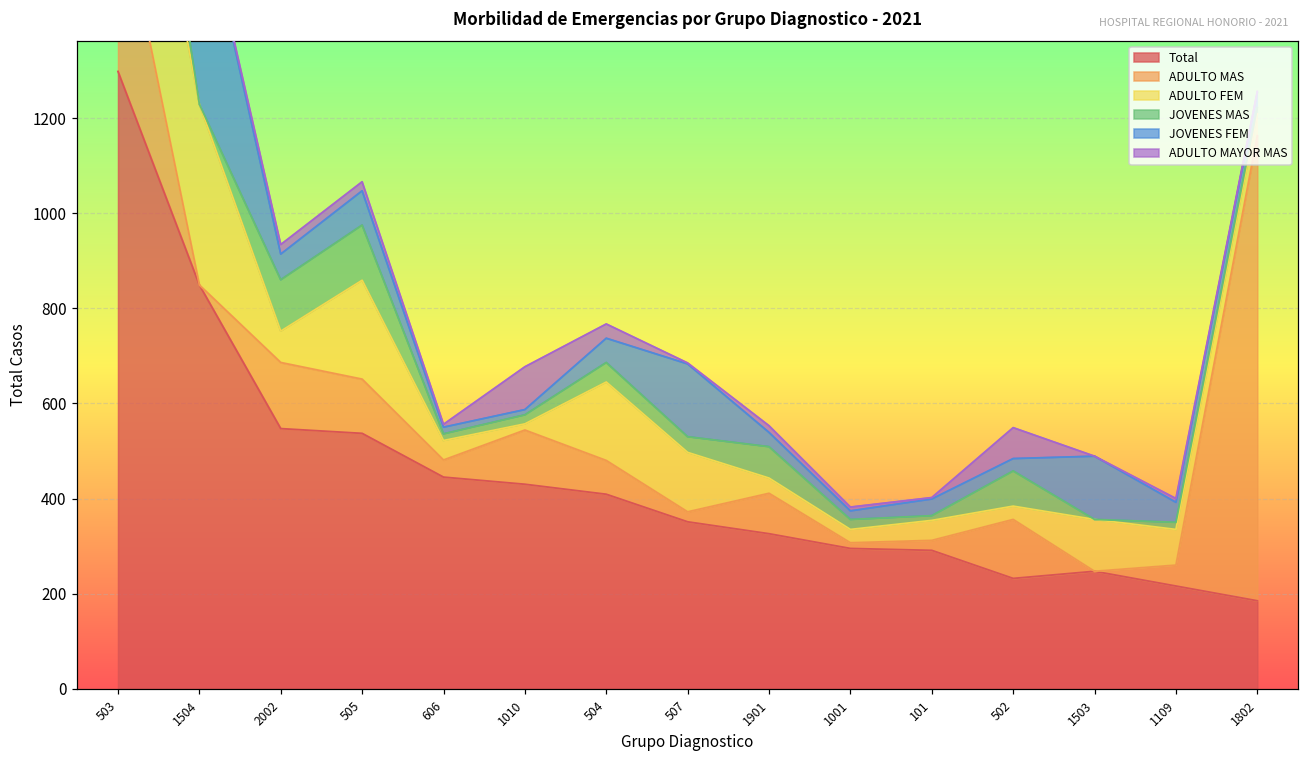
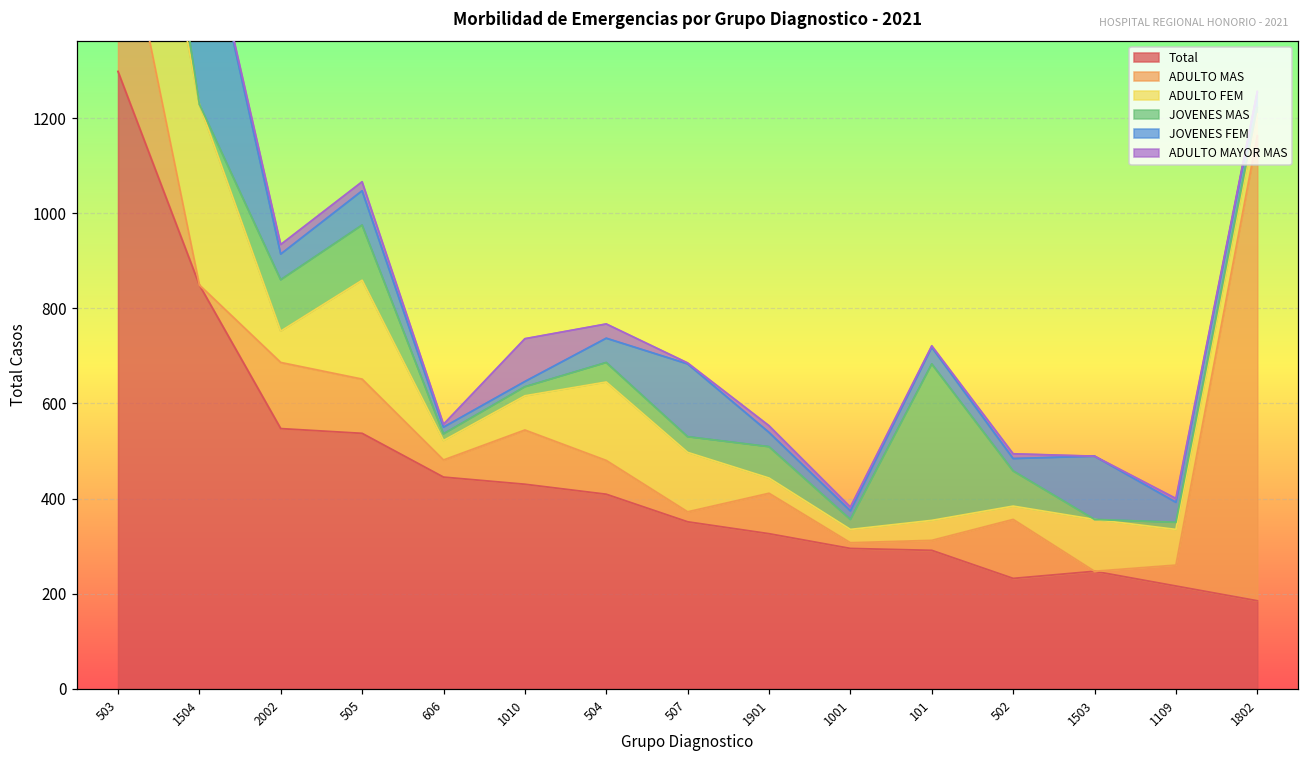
  {
    "Total": {
      "503": 1300,
      "2002": 550,
      "505": 540,
      "606": 450,
      "1010": 430,
      "504": 410,
      "507": 350,
      "1901": 330,
      "1001": 300,
      "101": 290,
      "502": 230,
      "1109": 220,
      "1802": 190
    },
    "ADULTO MAS": {
      "2002": 140,
      "505": 110,
      "606": 40,
      "1010": 110,
      "504": 70,
      "507": 20,
      "1901": 90,
      "1001": 10,
      "101": 20,
      "502": 120,
      "1109": 40
    },
    "ADULTO FEM": {
      "2002": 70,
      "505": 210,
      "606": 40,
-     "1010": 10,
+     "1010": 70,
      "504": 170,
      "507": 130,
      "1901": 30,
      "1001": 30,
      "101": 40,
      "502": 30,
      "1109": 80
    },
    "JOVENES MAS": {
      "2002": 110,
      "505": 120,
      "606": 10,
      "1010": 20,
      "504": 40,
      "507": 30,
      "1901": 70,
      "1001": 20,
-     "101": 10,
+     "101": 330,
      "502": 70,
      "1109": 20
    },
    "JOVENES FEM": {
      "2002": 50,
      "505": 70,
      "606": 10,
      "1010": 10,
      "504": 50,
      "1901": 30,
      "1001": 20,
      "502": 30,
      "1109": 40
    },
    "ADULTO MAYOR MAS": {
      "2002": 20,
      "505": 20,
      "606": 10,
      "1010": 90,
      "504": 30,
      "1901": 10,
      "1001": 10,
-     "502": 70,
+     "502": 10,
      "1109": 10
    }
  }
